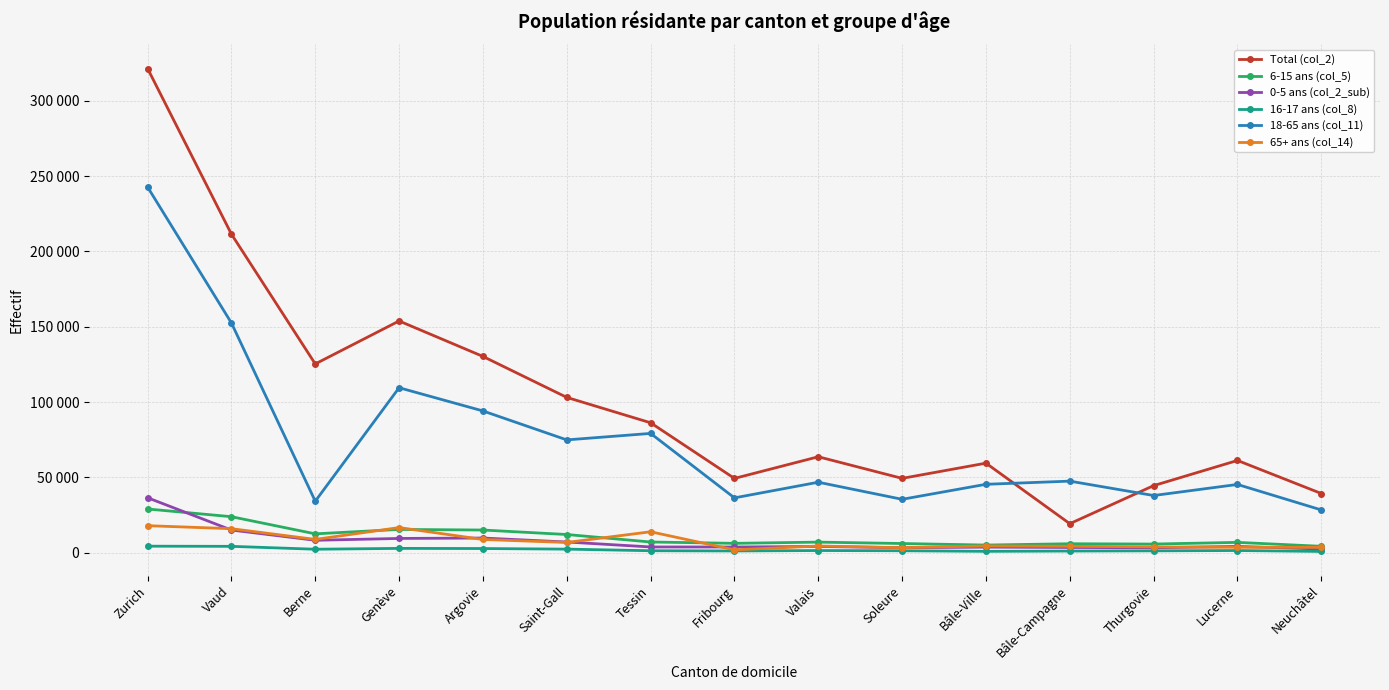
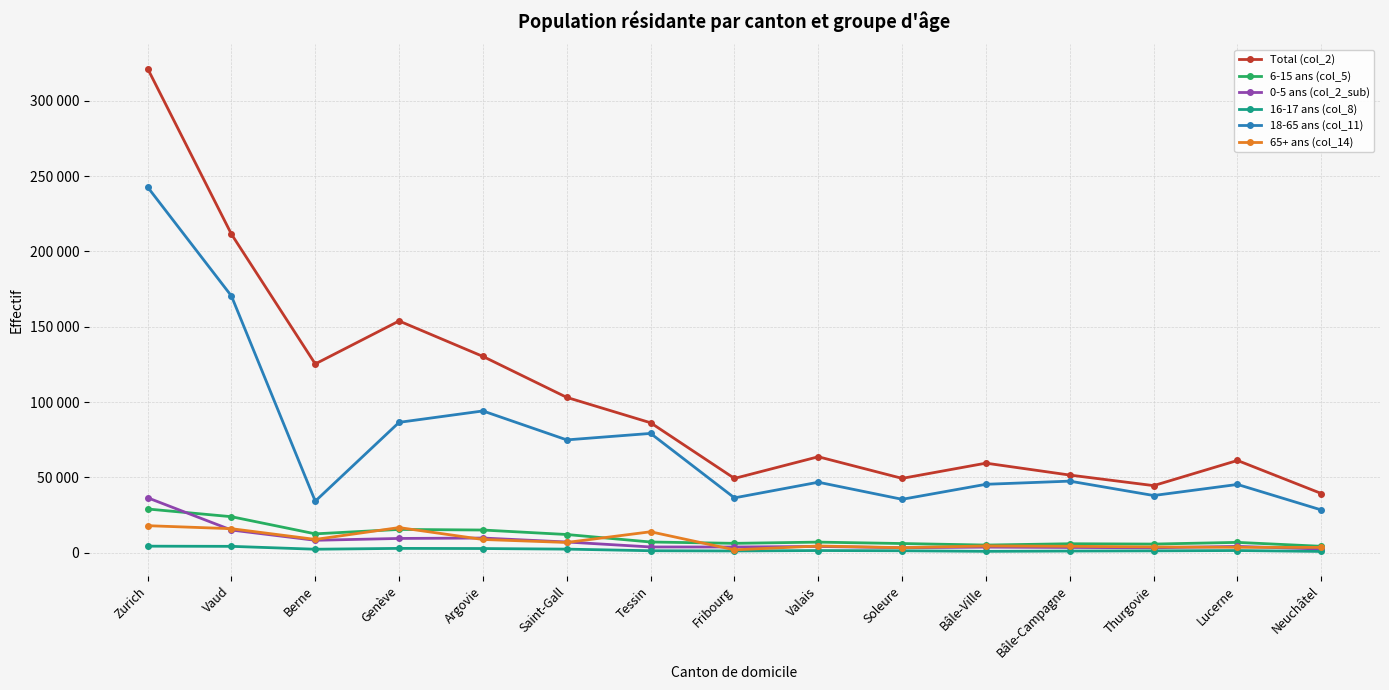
  {
    "Total (col_2)": {
      "Zurich": 321000,
      "Vaud": 211000,
      "Berne": 125000,
      "Genève": 154000,
      "Argovie": 130000,
      "Saint-Gall": 103000,
      "Tessin": 86000,
      "Fribourg": 49000,
      "Valais": 64000,
      "Soleure": 49000,
      "Bâle-Ville": 59000,
-     "Bâle-Campagne": 19000,
+     "Bâle-Campagne": 52000,
      "Thurgovie": 45000,
      "Lucerne": 61000,
      "Neuchâtel": 39000
    },
    "0-5 ans (col_2_sub)": {
      "Zurich": 36000,
      "Genève": 9000,
      "Tessin": 4000,
      "Fribourg": 4000
    },
    "18-65 ans (col_11)": {
      "Zurich": 243000,
-     "Vaud": 153000,
+     "Vaud": 170000,
      "Berne": 34000,
-     "Genève": 110000,
+     "Genève": 87000,
      "Argovie": 94000,
      "Saint-Gall": 75000,
      "Tessin": 79000,
      "Fribourg": 36000,
      "Valais": 47000,
      "Soleure": 35000,
      "Bâle-Ville": 45000,
      "Bâle-Campagne": 47000,
      "Thurgovie": 38000,
      "Lucerne": 45000,
      "Neuchâtel": 28000
    },
    "65+ ans (col_14)": {
      "Zurich": 18000,
      "Tessin": 14000
    }
  }
